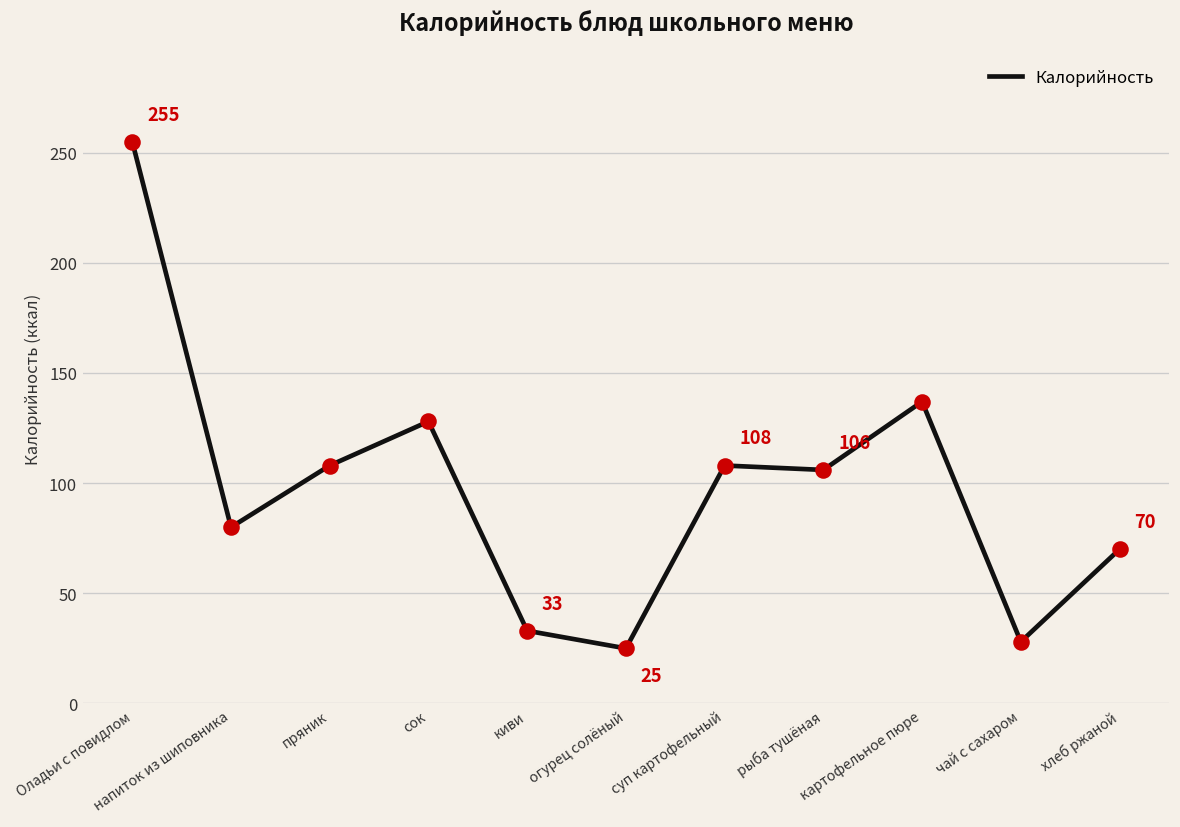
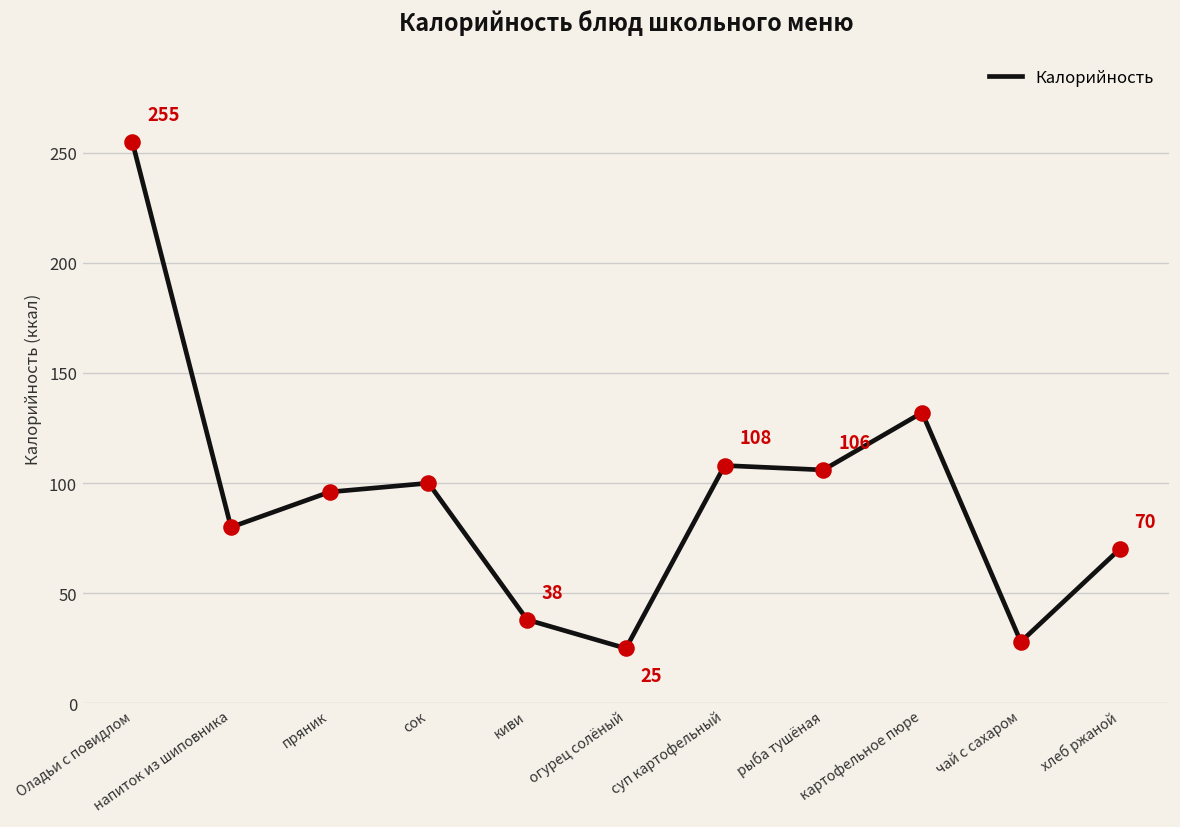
  {
    "Оладьи с повидлом": 255,
-   "пряник": 108,
-   "сок": 128,
-   "киви": 33,
+   "пряник": 96,
+   "сок": 100,
+   "киви": 38,
    "огурец солёный": 25,
    "суп картофельный": 108,
    "рыба тушёная": 106,
-   "картофельное пюре": 137,
+   "картофельное пюре": 132,
    "хлеб ржаной": 70
  }
